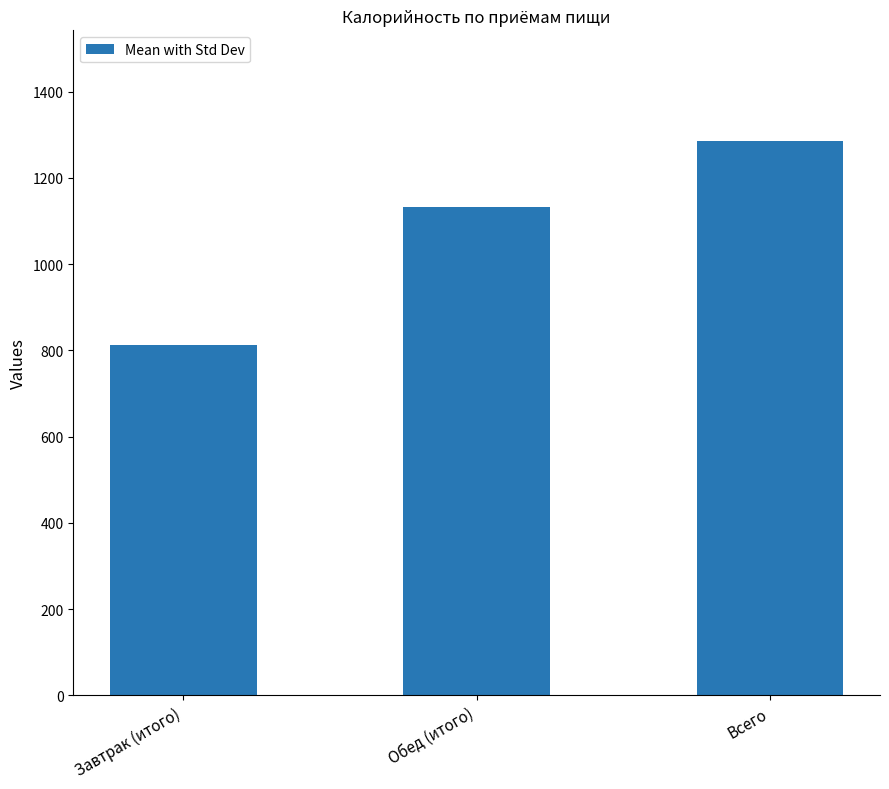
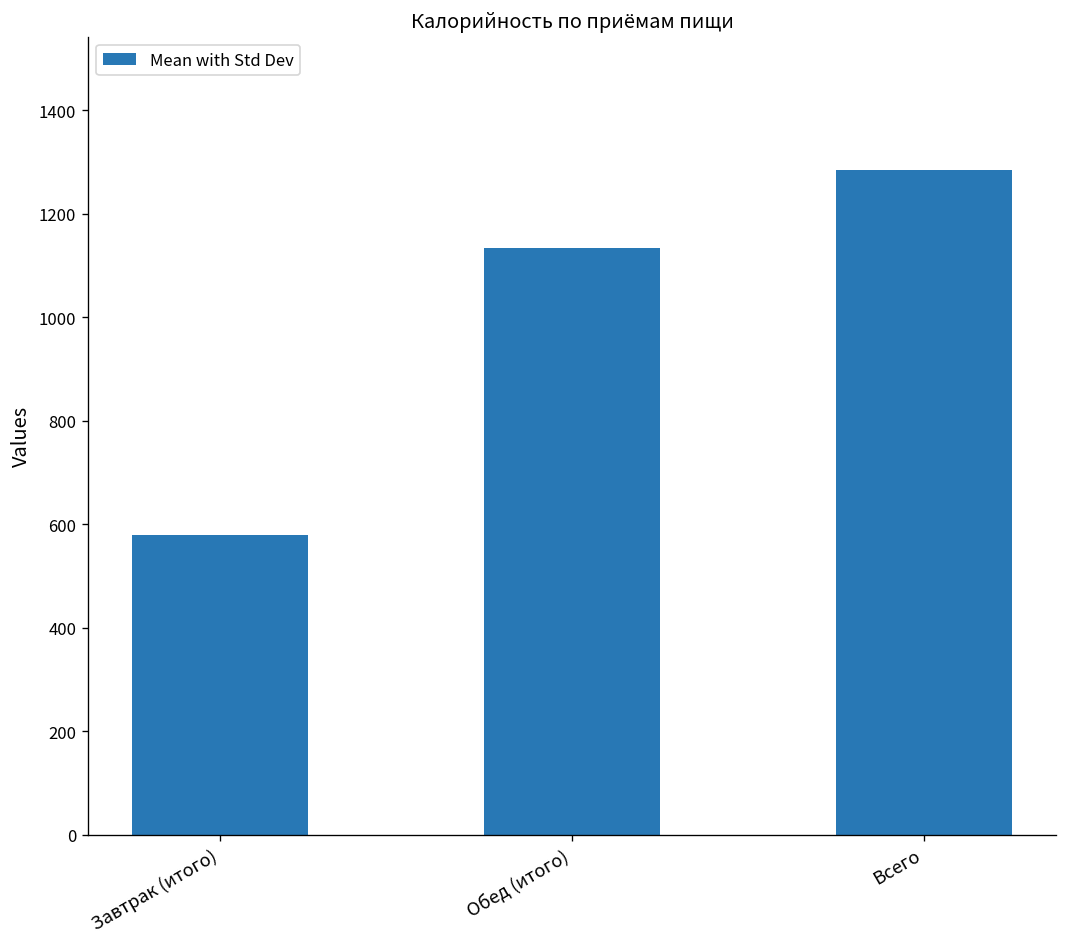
  {
-   "Завтрак (итого)": 810,
+   "Завтрак (итого)": 580,
    "Обед (итого)": 1130,
    "Всего": 1280
  }
